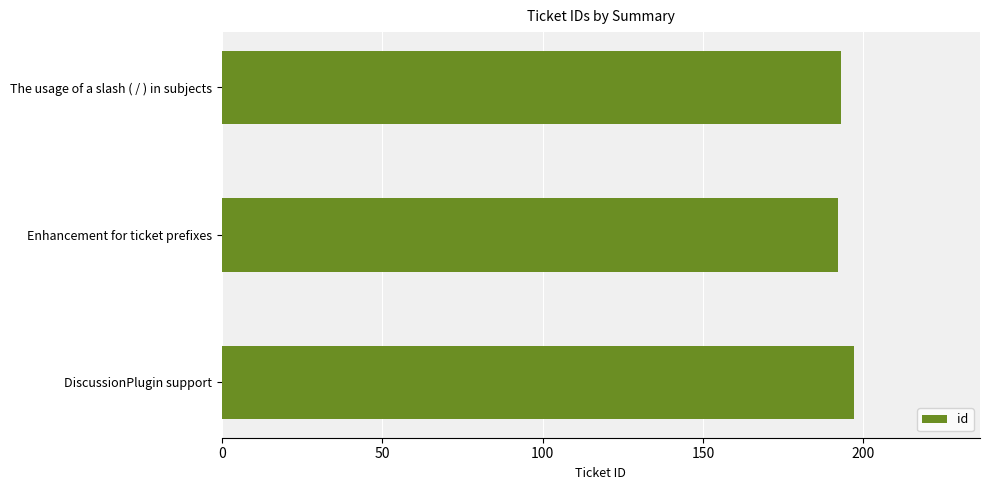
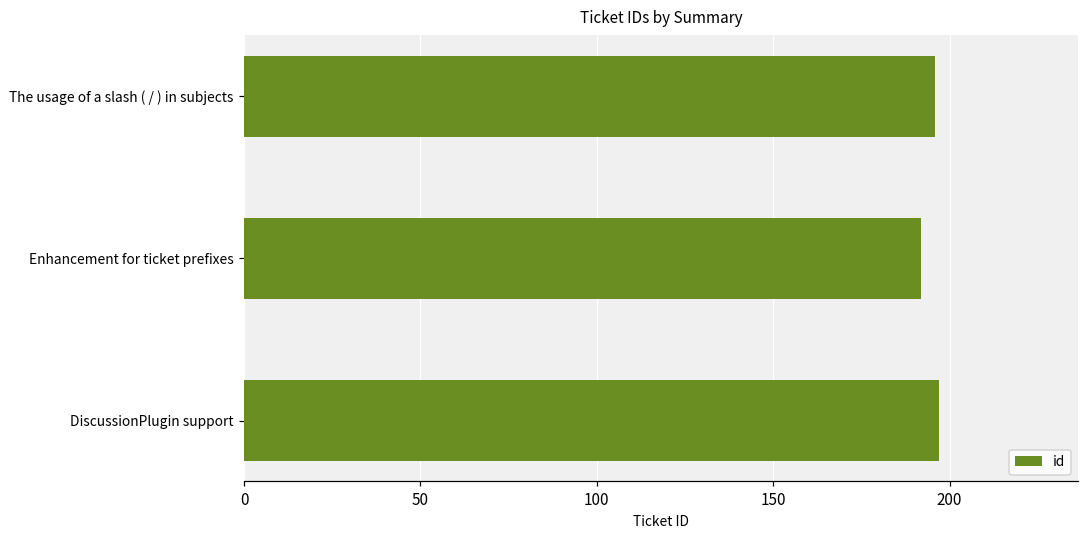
  {
-   "The usage of a slash ( / ) in subjects": 193,
+   "The usage of a slash ( / ) in subjects": 196,
    "Enhancement for ticket prefixes": 192,
    "DiscussionPlugin support": 197
  }
